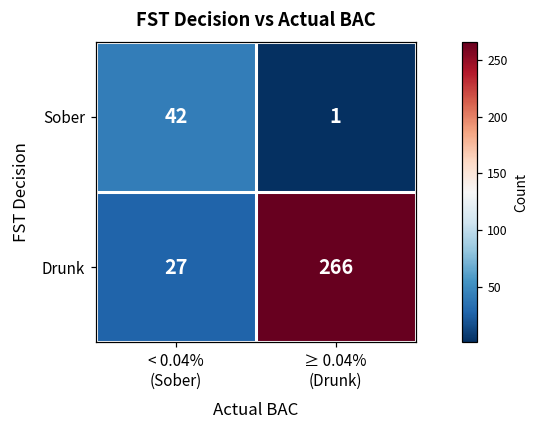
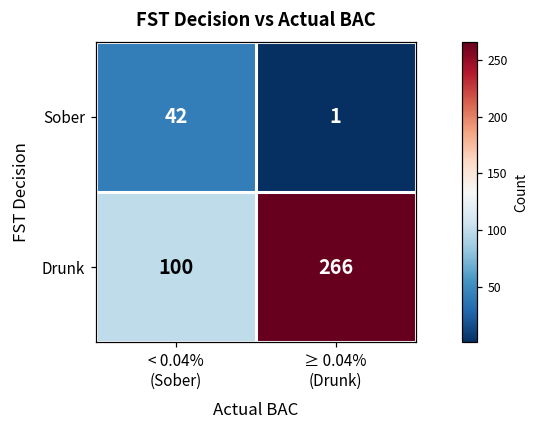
  {
    "Sober": {
      "< 0.04% (Sober)": 42,
      "≥ 0.04% (Drunk)": 1
    },
    "Drunk": {
-     "< 0.04% (Sober)": 27,
+     "< 0.04% (Sober)": 100,
      "≥ 0.04% (Drunk)": 266
    }
  }
